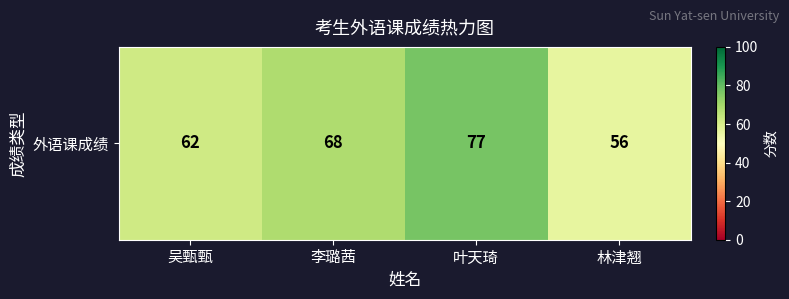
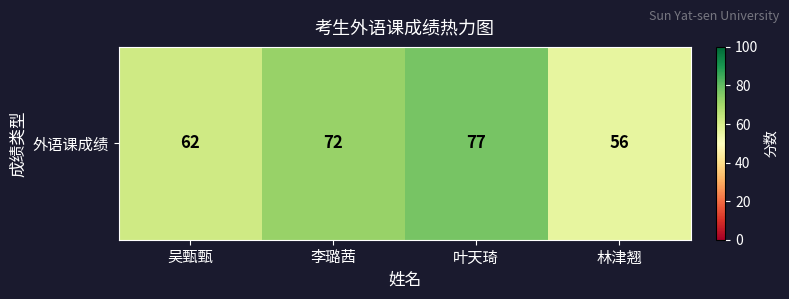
  {
    "外语课成绩": {
      "吴甄甄": 62,
-     "李璐茜": 68,
+     "李璐茜": 72,
      "叶天琦": 77,
      "林津翘": 56
    }
  }
